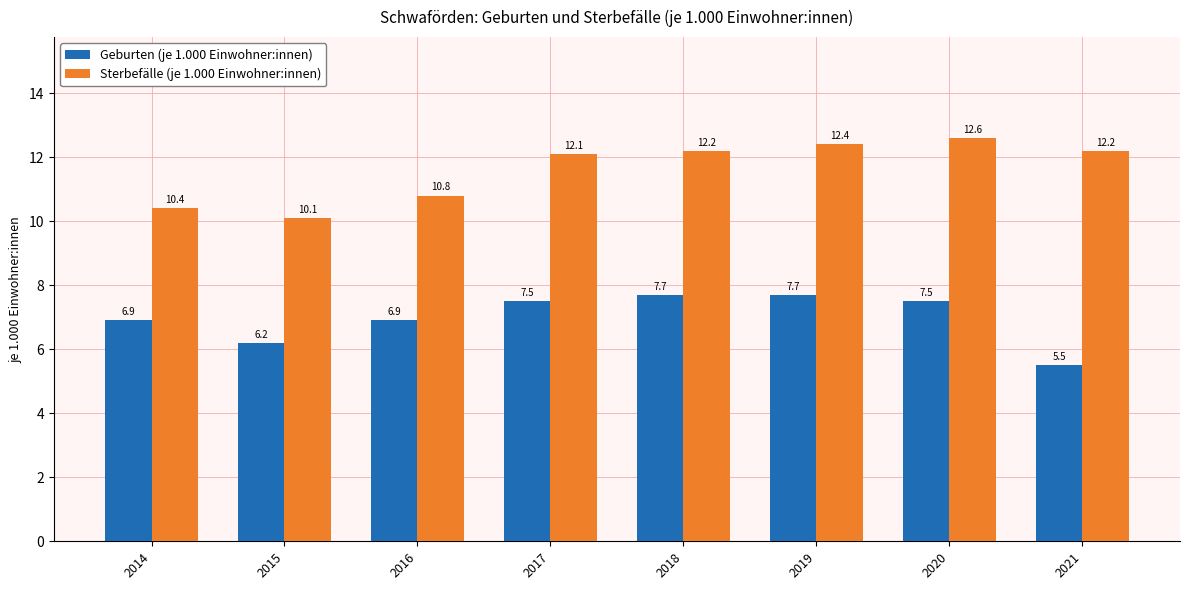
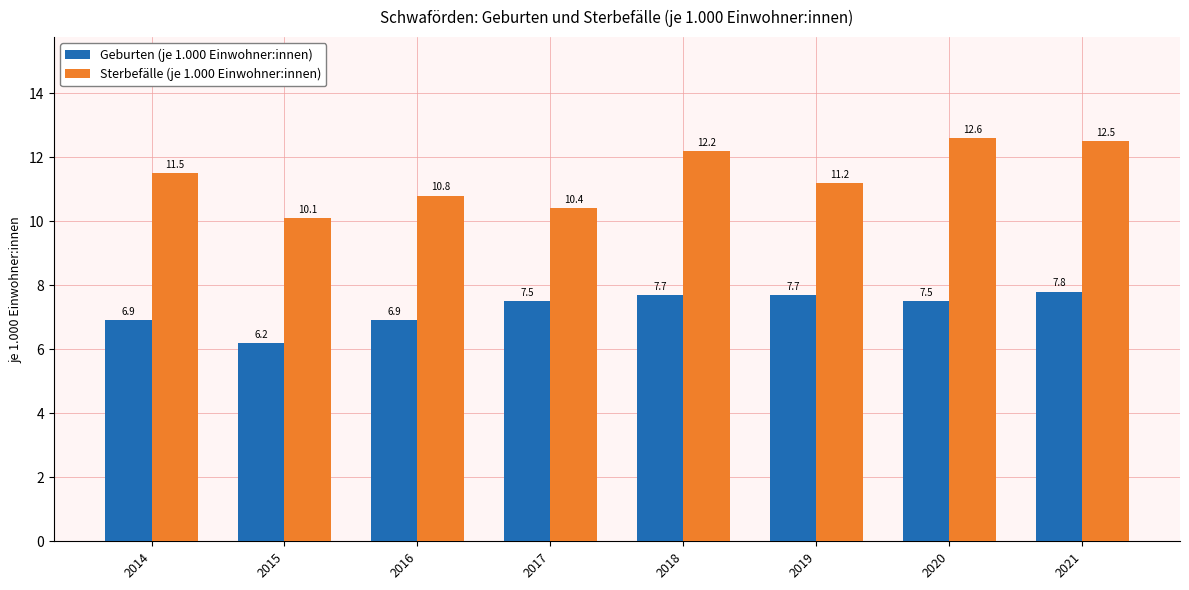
  {
    "Geburten (je 1.000 Einwohner:innen)": {
      "2014": 6.9,
      "2015": 6.2,
      "2016": 6.9,
      "2017": 7.5,
      "2018": 7.7,
      "2019": 7.7,
      "2020": 7.5,
-     "2021": 5.5
+     "2021": 7.8
    },
    "Sterbefälle (je 1.000 Einwohner:innen)": {
-     "2014": 10.4,
+     "2014": 11.5,
      "2015": 10.1,
      "2016": 10.8,
-     "2017": 12.1,
+     "2017": 10.4,
      "2018": 12.2,
-     "2019": 12.4,
+     "2019": 11.2,
      "2020": 12.6,
-     "2021": 12.2
+     "2021": 12.5
    }
  }
